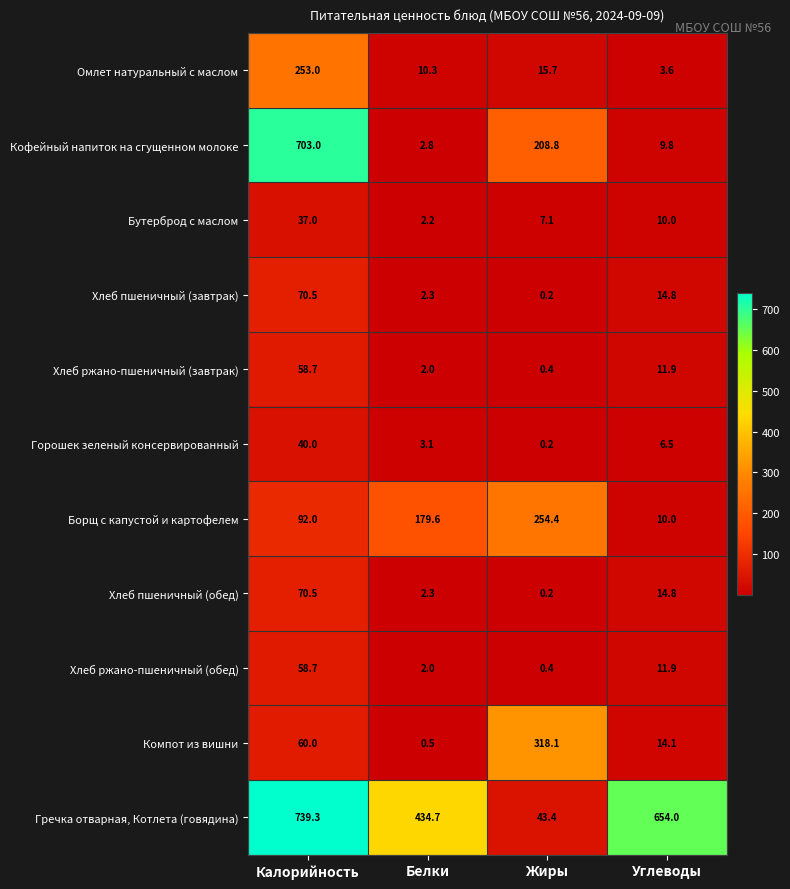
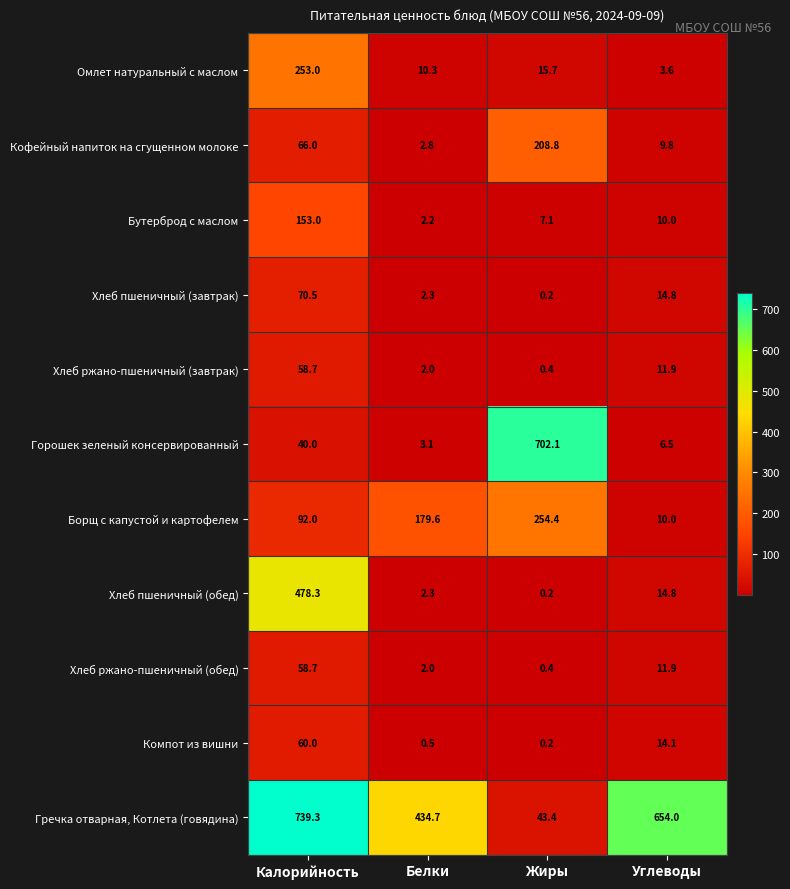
  {
    "Омлет натуральный с маслом": {
      "Калорийность": 253.0,
      "Белки": 10.3,
      "Жиры": 15.7,
      "Углеводы": 3.6
    },
    "Кофейный напиток на сгущенном молоке": {
-     "Калорийность": 703.0,
+     "Калорийность": 66.0,
      "Белки": 2.8,
      "Жиры": 208.8,
      "Углеводы": 9.8
    },
    "Бутерброд с маслом": {
-     "Калорийность": 37.0,
+     "Калорийность": 153.0,
      "Белки": 2.2,
      "Жиры": 7.1,
      "Углеводы": 10.0
    },
    "Хлеб пшеничный (завтрак)": {
      "Калорийность": 70.5,
      "Белки": 2.3,
      "Жиры": 0.2,
      "Углеводы": 14.8
    },
    "Хлеб ржано-пшеничный (завтрак)": {
      "Калорийность": 58.7,
      "Белки": 2.0,
      "Жиры": 0.4,
      "Углеводы": 11.9
    },
    "Горошек зеленый консервированный": {
      "Калорийность": 40.0,
      "Белки": 3.1,
-     "Жиры": 0.2,
+     "Жиры": 702.1,
      "Углеводы": 6.5
    },
    "Борщ с капустой и картофелем": {
      "Калорийность": 92.0,
      "Белки": 179.6,
      "Жиры": 254.4,
      "Углеводы": 10.0
    },
    "Хлеб пшеничный (обед)": {
-     "Калорийность": 70.5,
+     "Калорийность": 478.3,
      "Белки": 2.3,
      "Жиры": 0.2,
      "Углеводы": 14.8
    },
    "Хлеб ржано-пшеничный (обед)": {
      "Калорийность": 58.7,
      "Белки": 2.0,
      "Жиры": 0.4,
      "Углеводы": 11.9
    },
    "Компот из вишни": {
      "Калорийность": 60.0,
      "Белки": 0.5,
-     "Жиры": 318.1,
+     "Жиры": 0.2,
      "Углеводы": 14.1
    },
    "Гречка отварная, Котлета (говядина)": {
      "Калорийность": 739.3,
      "Белки": 434.7,
      "Жиры": 43.4,
      "Углеводы": 654.0
    }
  }
